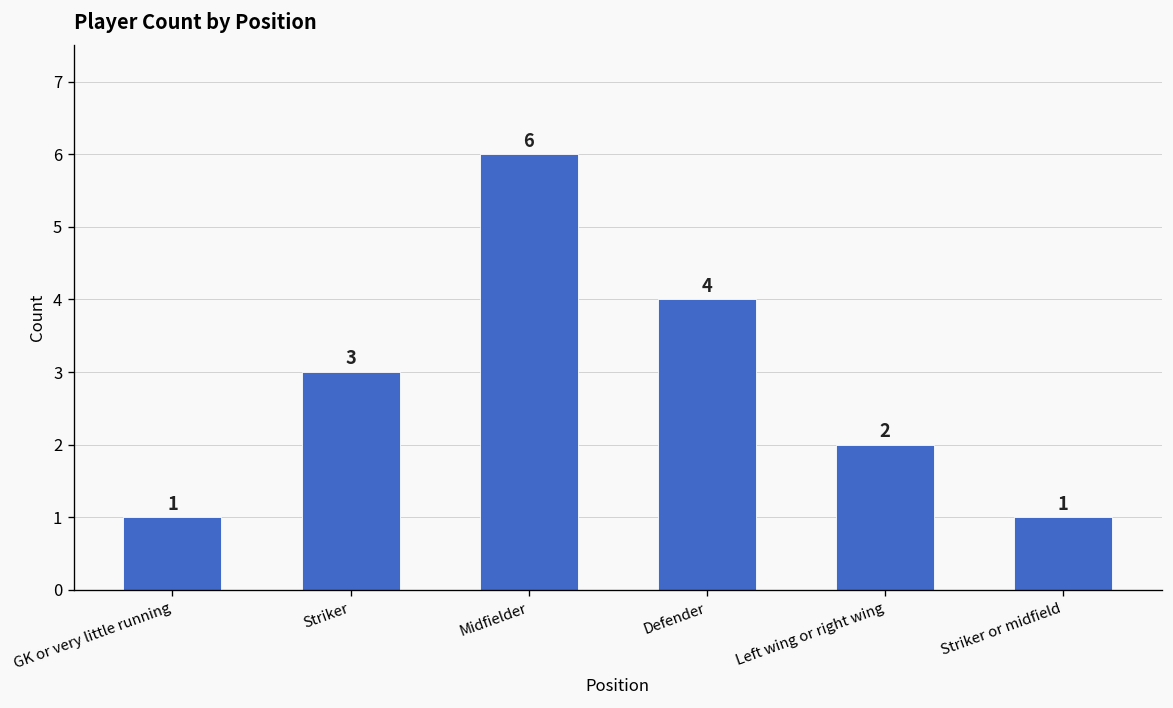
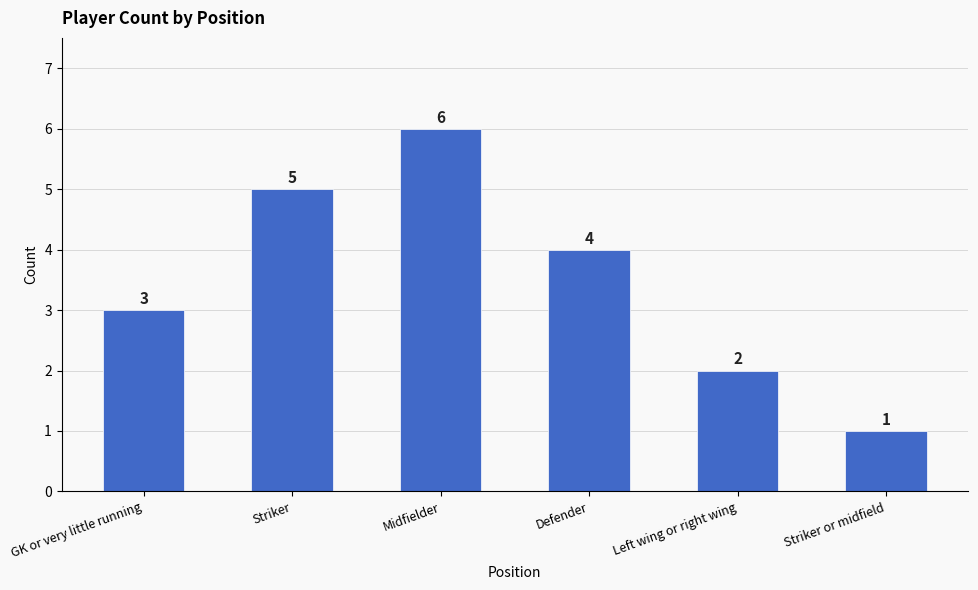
  {
-   "GK or very little running": 1,
-   "Striker": 3,
+   "GK or very little running": 3,
+   "Striker": 5,
    "Midfielder": 6,
    "Defender": 4,
    "Left wing or right wing": 2,
    "Striker or midfield": 1
  }
